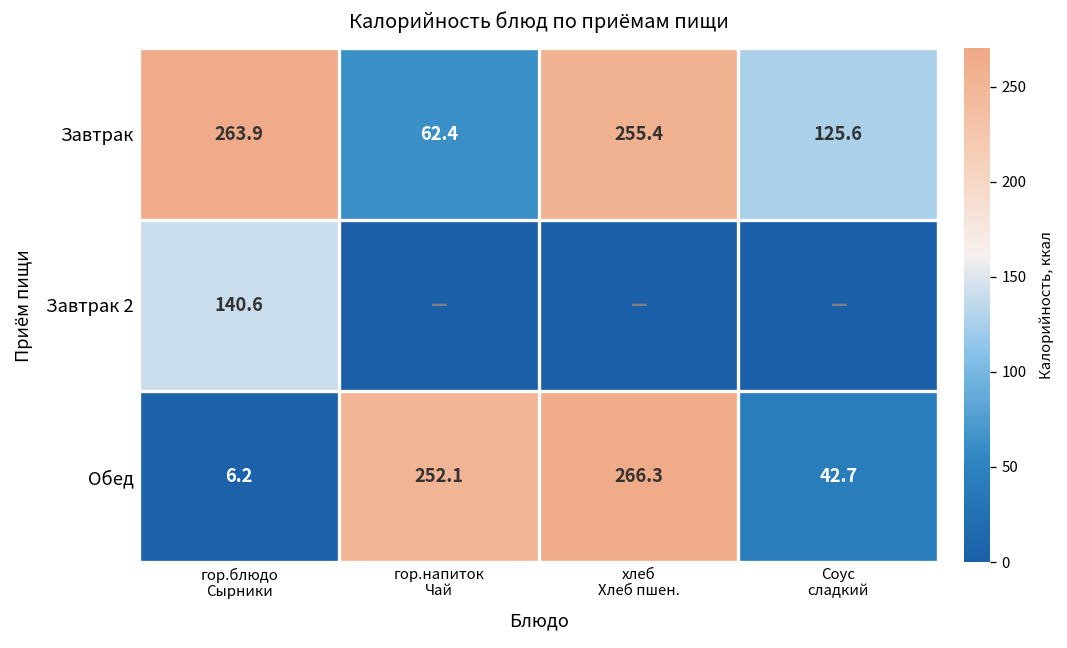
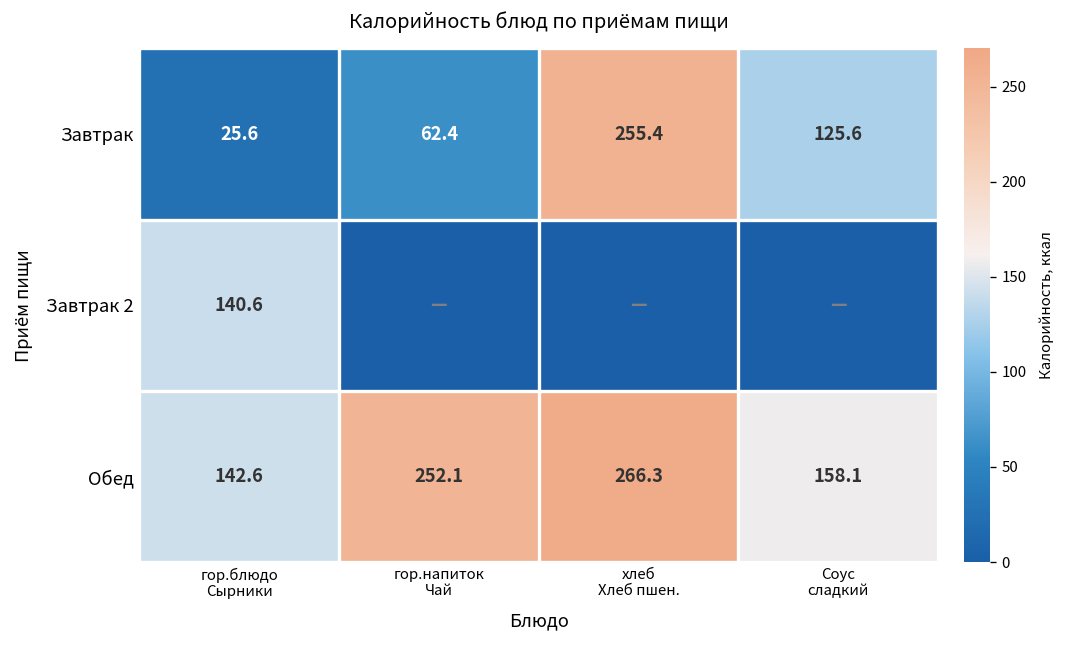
  {
    "Завтрак": {
-     "гор.блюдо Сырники": 263.9,
+     "гор.блюдо Сырники": 25.6,
      "гор.напиток Чай": 62.4,
      "хлеб Хлеб пшен.": 255.4,
      "Соус сладкий": 125.6
    },
    "Завтрак 2": {
      "гор.блюдо Сырники": 140.6
    },
    "Обед": {
-     "гор.блюдо Сырники": 6.2,
+     "гор.блюдо Сырники": 142.6,
      "гор.напиток Чай": 252.1,
      "хлеб Хлеб пшен.": 266.3,
-     "Соус сладкий": 42.7
+     "Соус сладкий": 158.1
    }
  }
